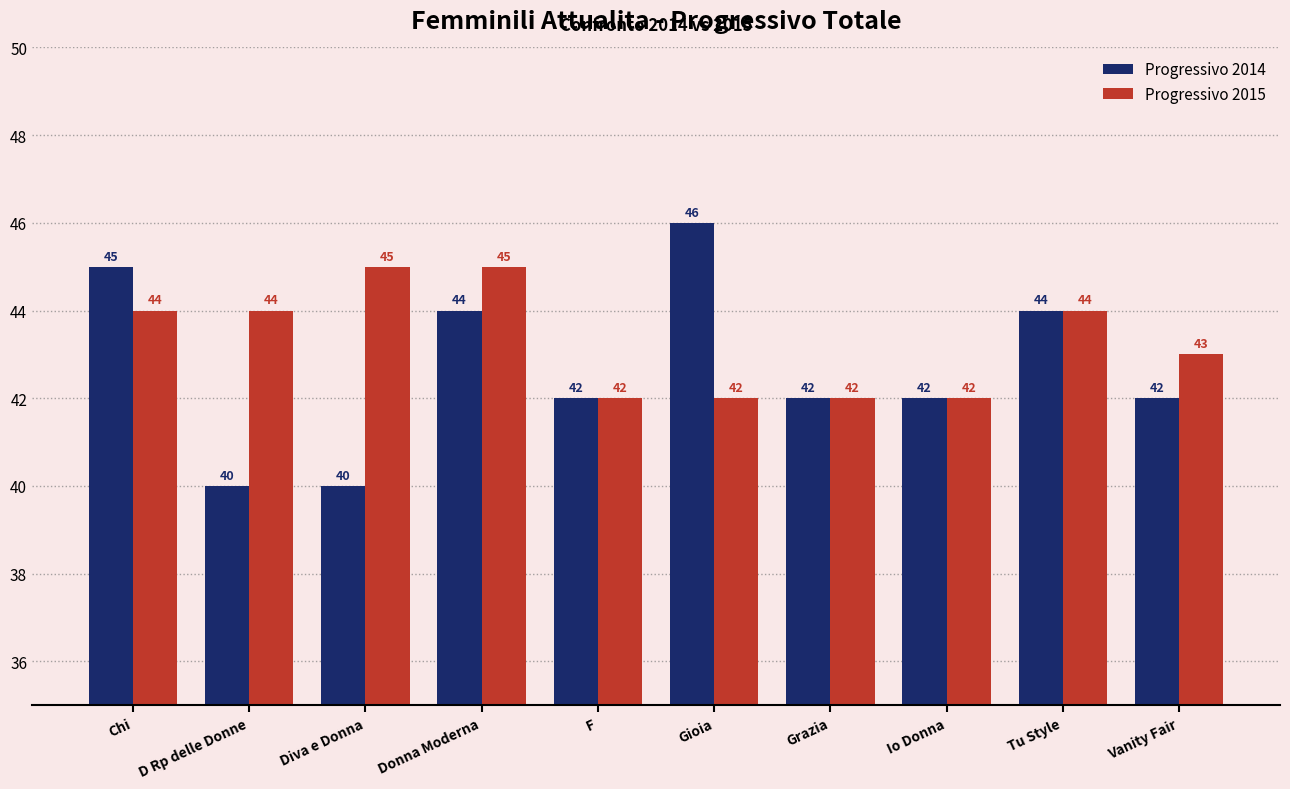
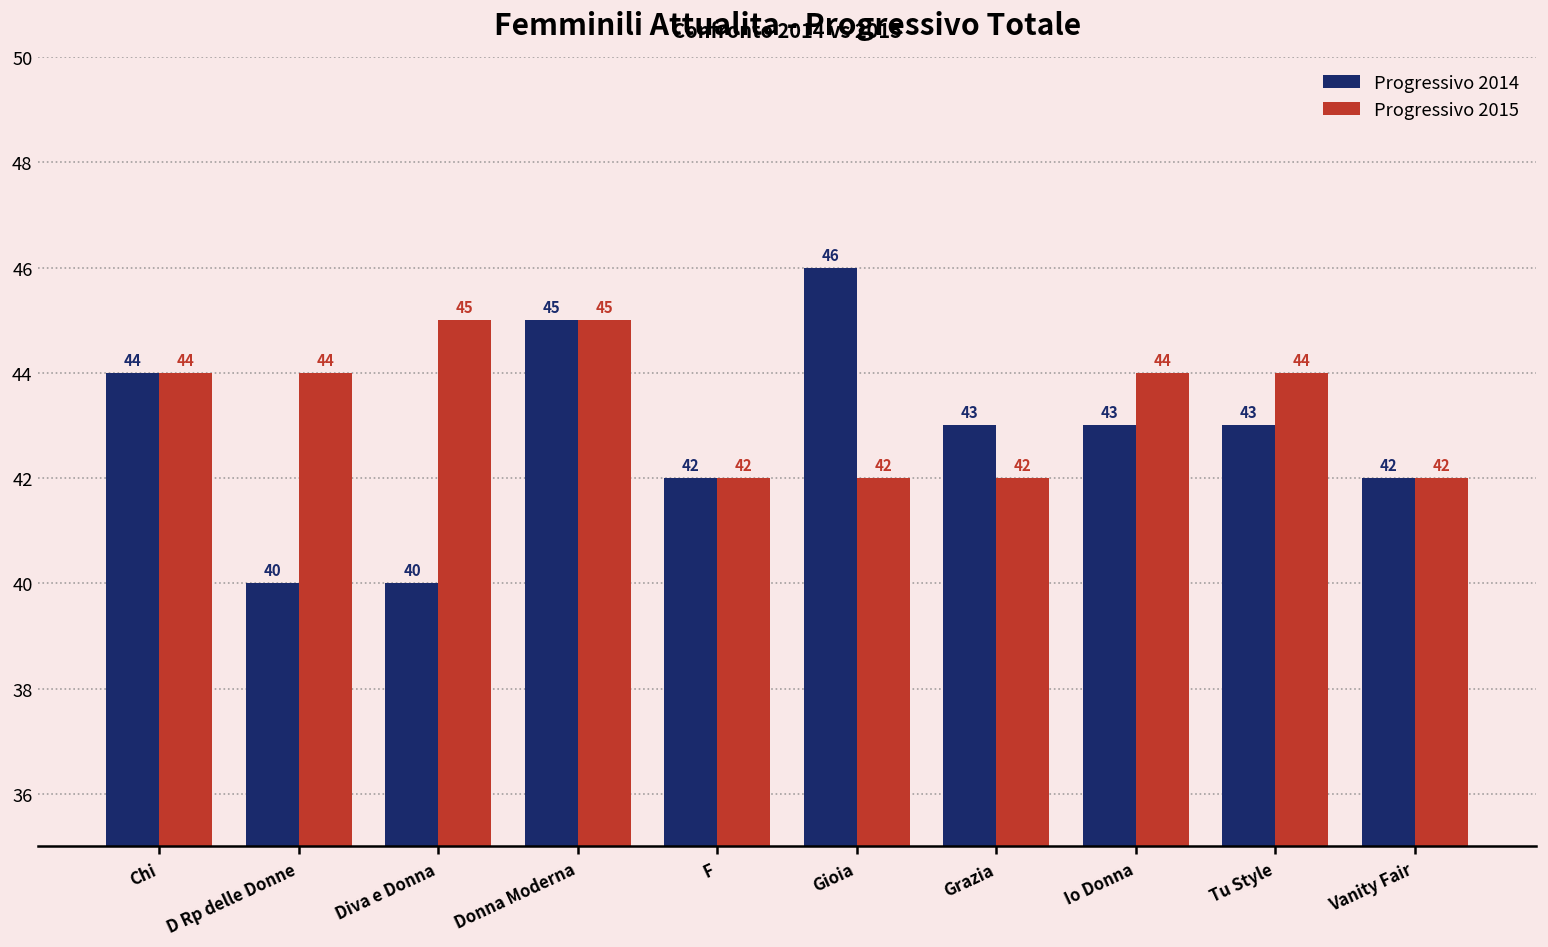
  {
    "Progressivo 2014": {
-     "Chi": 45,
+     "Chi": 44,
      "D Rp delle Donne": 40,
      "Diva e Donna": 40,
-     "Donna Moderna": 44,
+     "Donna Moderna": 45,
      "F": 42,
      "Gioia": 46,
-     "Grazia": 42,
-     "Io Donna": 42,
-     "Tu Style": 44,
+     "Grazia": 43,
+     "Io Donna": 43,
+     "Tu Style": 43,
      "Vanity Fair": 42
    },
    "Progressivo 2015": {
      "Chi": 44,
      "D Rp delle Donne": 44,
      "Diva e Donna": 45,
      "Donna Moderna": 45,
      "F": 42,
      "Gioia": 42,
      "Grazia": 42,
-     "Io Donna": 42,
+     "Io Donna": 44,
      "Tu Style": 44,
-     "Vanity Fair": 43
+     "Vanity Fair": 42
    }
  }
